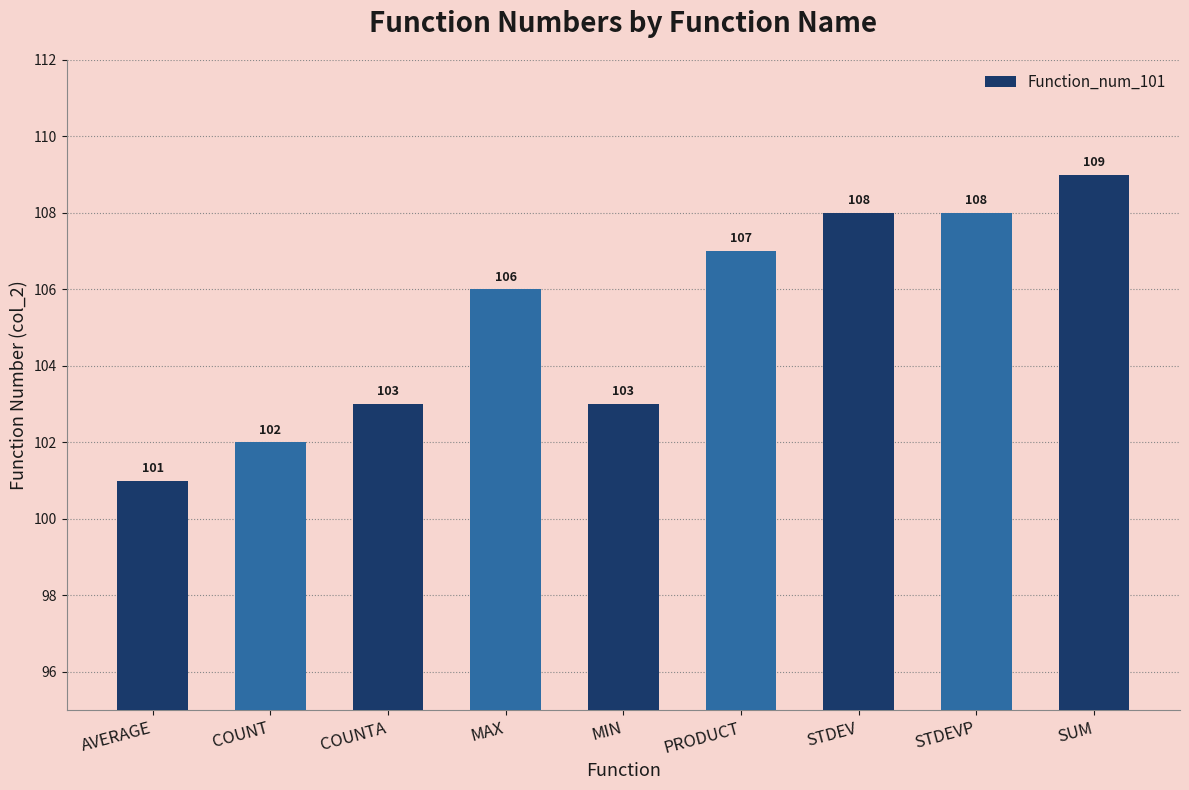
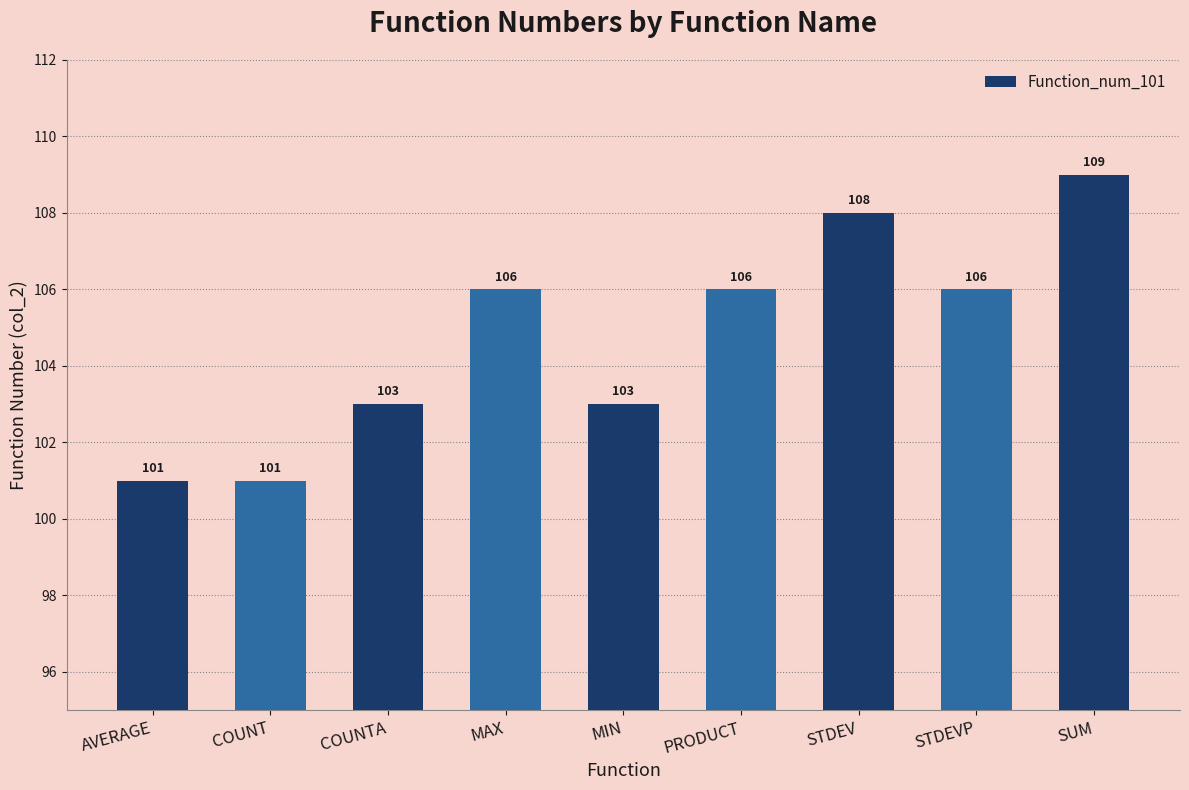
  {
    "AVERAGE": 101,
-   "COUNT": 102,
+   "COUNT": 101,
    "COUNTA": 103,
    "MAX": 106,
    "MIN": 103,
-   "PRODUCT": 107,
+   "PRODUCT": 106,
    "STDEV": 108,
-   "STDEVP": 108,
+   "STDEVP": 106,
    "SUM": 109
  }
